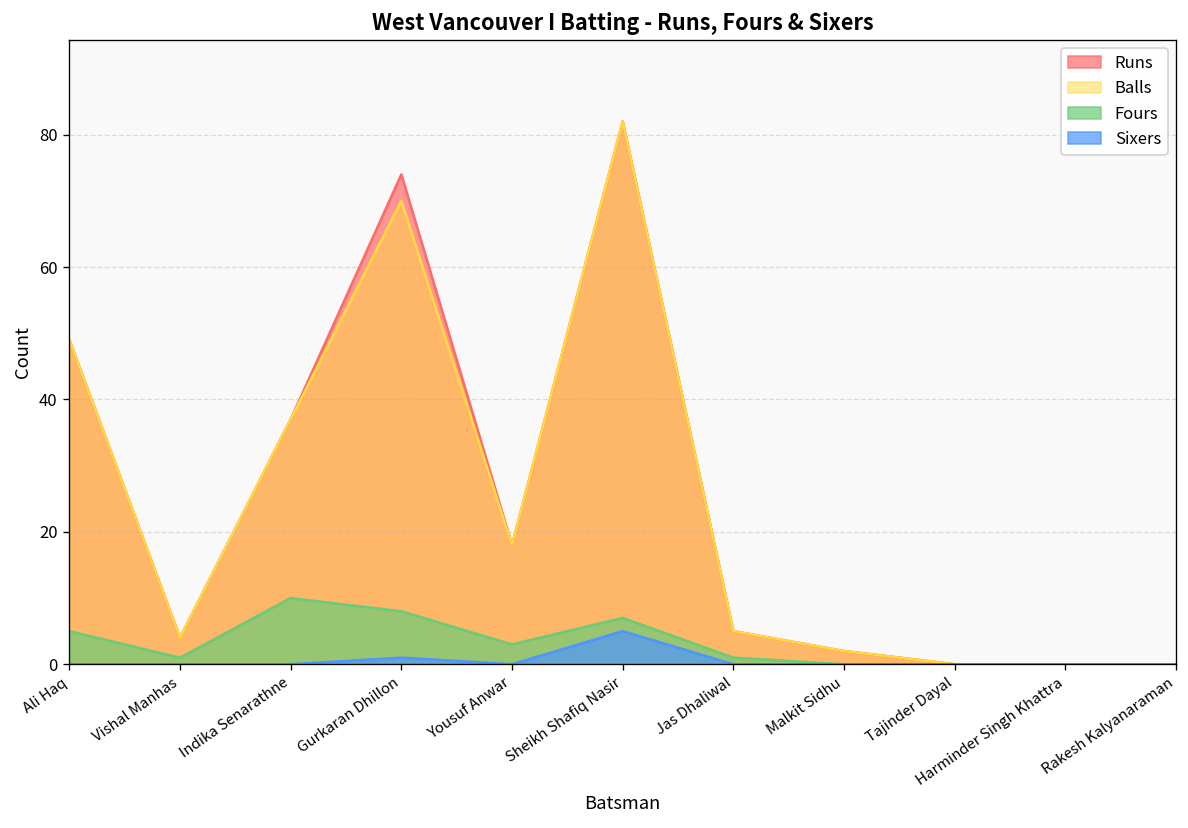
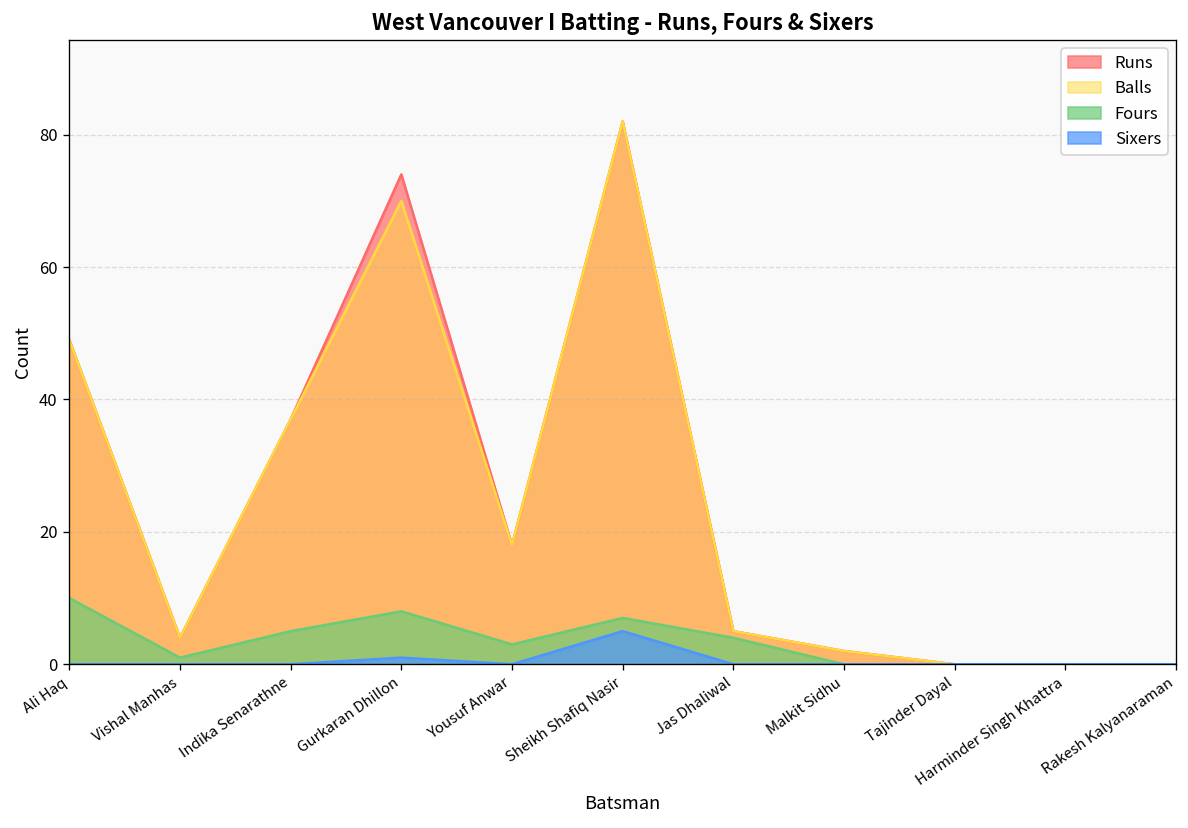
  {
    "Runs": {
      "Gurkaran Dhillon": 74
    },
    "Balls": {
      "Gurkaran Dhillon": 70
    },
    "Fours": {
-     "Ali Haq": 5,
+     "Ali Haq": 10,
      "Vishal Manhas": 1,
-     "Indika Senarathne": 10,
+     "Indika Senarathne": 5,
      "Gurkaran Dhillon": 8,
      "Yousuf Anwar": 3,
      "Sheikh Shafiq Nasir": 7,
-     "Jas Dhaliwal": 1
+     "Jas Dhaliwal": 4
    },
    "Sixers": {
      "Ali Haq": 0,
      "Vishal Manhas": 0,
      "Indika Senarathne": 0,
      "Gurkaran Dhillon": 1,
      "Yousuf Anwar": 0,
      "Sheikh Shafiq Nasir": 5,
      "Jas Dhaliwal": 0
    }
  }
